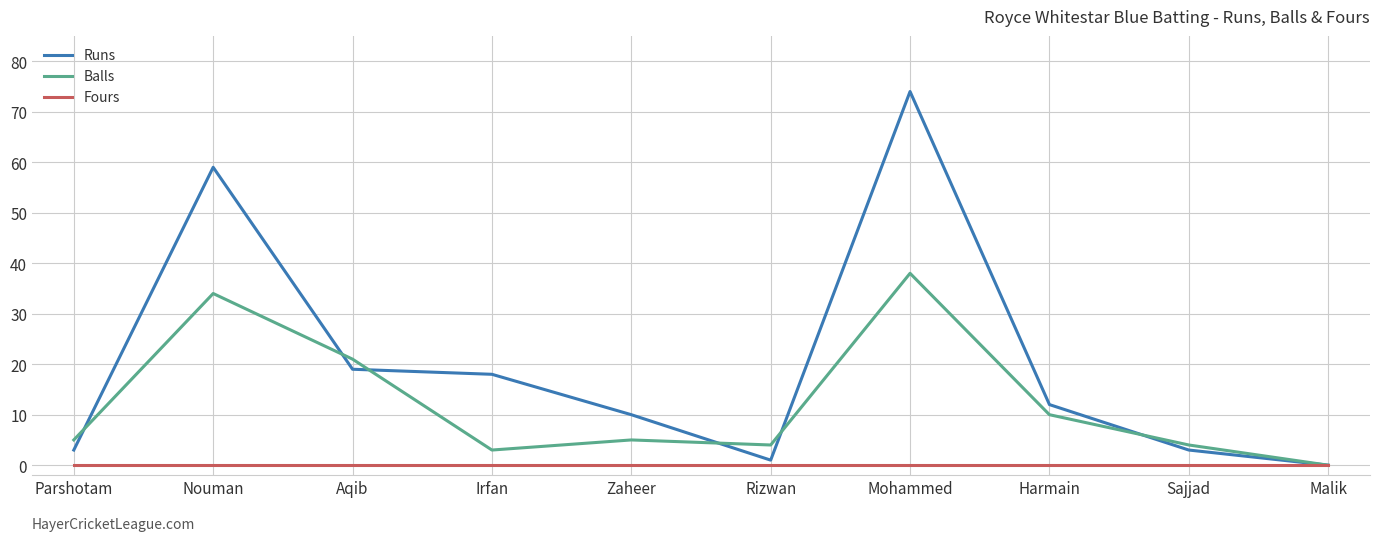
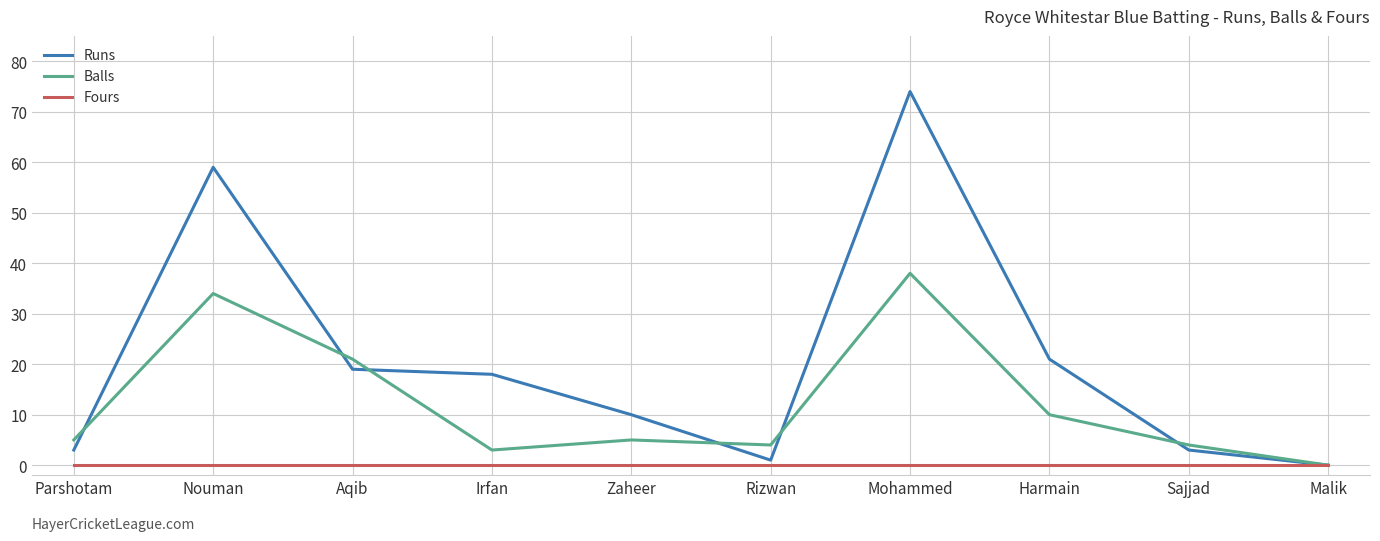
  {
    "Runs": {
      "Parshotam": 3,
      "Nouman": 59,
      "Aqib": 19,
      "Irfan": 18,
      "Zaheer": 10,
      "Rizwan": 1,
      "Mohammed": 74,
-     "Harmain": 12,
+     "Harmain": 21,
      "Sajjad": 3
    },
    "Balls": {
      "Parshotam": 5,
      "Nouman": 34,
      "Aqib": 21,
      "Irfan": 3,
      "Zaheer": 5,
      "Rizwan": 4,
      "Mohammed": 38,
      "Harmain": 10,
      "Sajjad": 4
    },
    "Fours": {
      "Parshotam": 0,
      "Nouman": 0,
      "Aqib": 0,
      "Irfan": 0,
      "Zaheer": 0,
      "Rizwan": 0,
      "Mohammed": 0,
      "Harmain": 0,
      "Sajjad": 0
    }
  }
